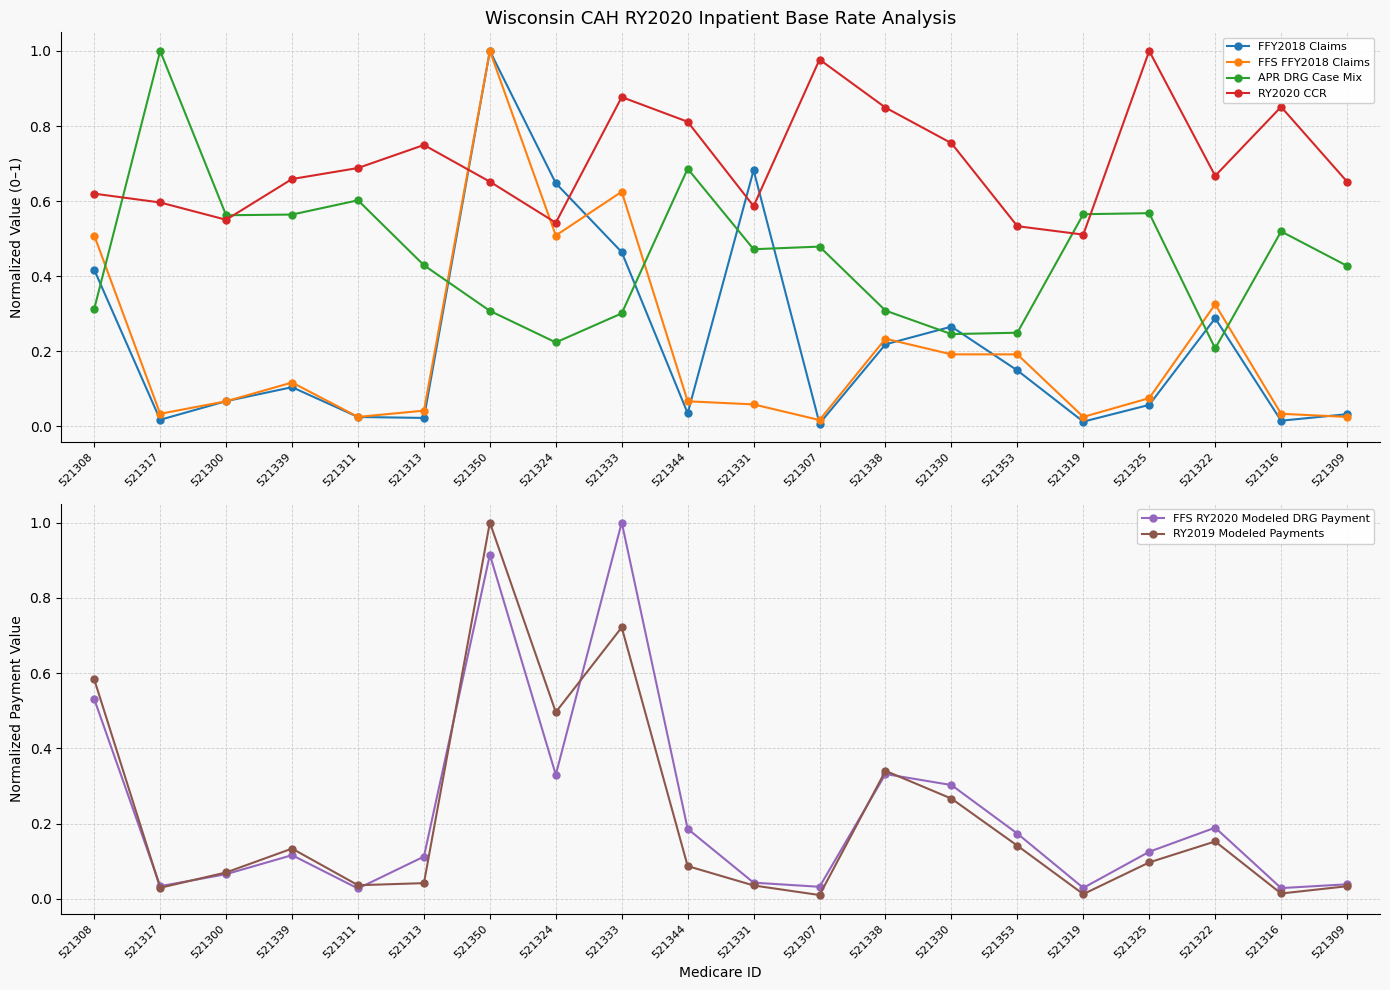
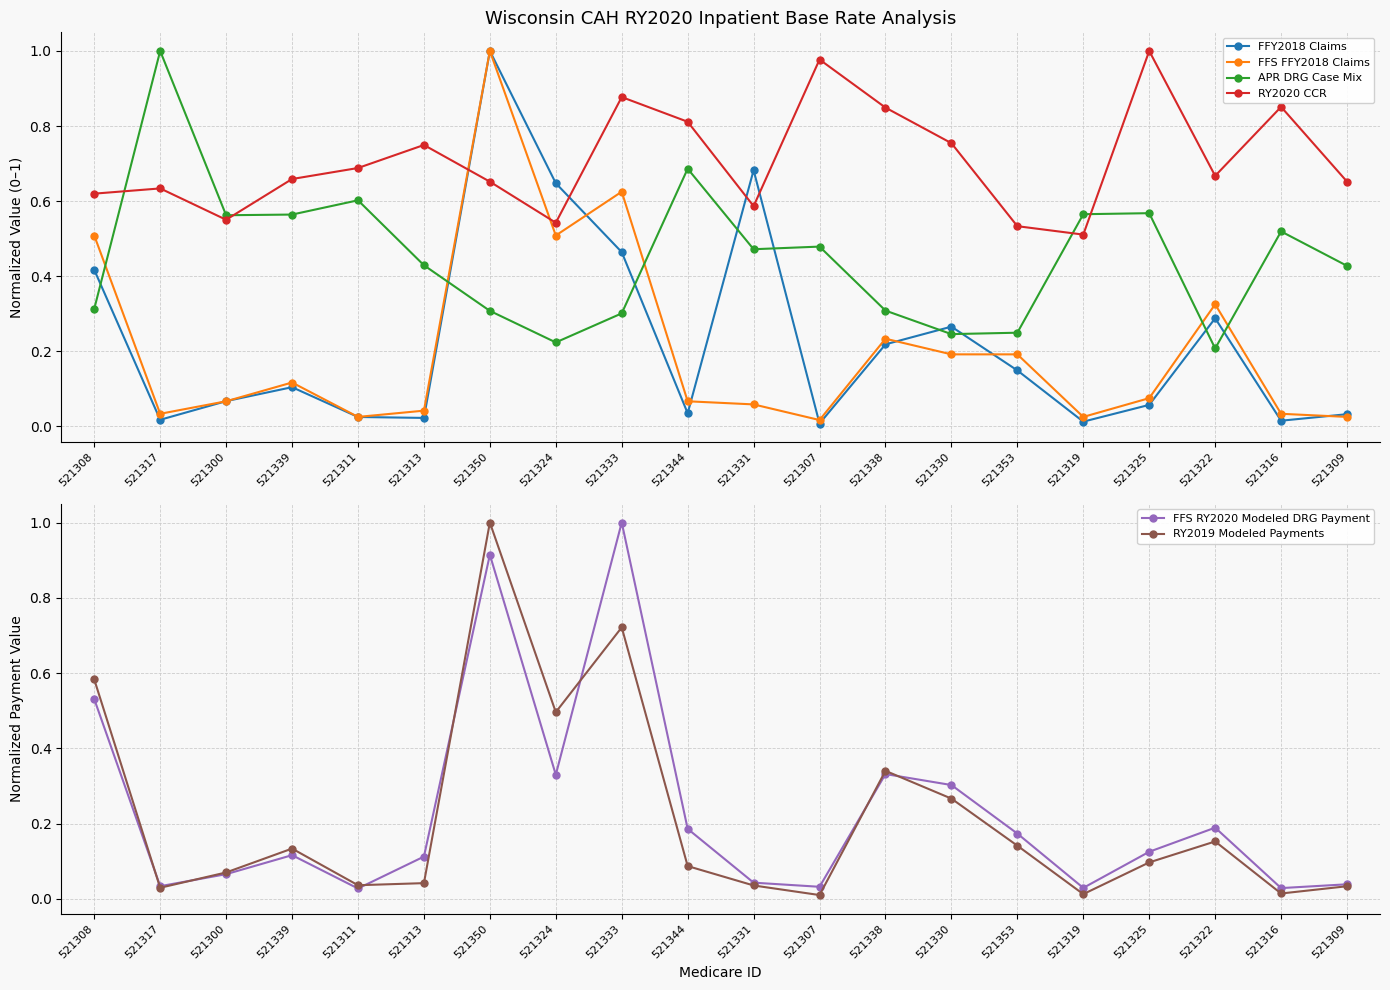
  {
    "Wisconsin CAH RY2020 Inpatient Base Rate Analysis": {
      "FFY2018 Claims": {
        "521308": 0.42,
        "521317": 0.02,
        "521339": 0.10,
        "521313": 0.02,
        "521324": 0.65,
        "521333": 0.46,
        "521344": 0.03,
        "521331": 0.68,
        "521307": 0.01,
        "521338": 0.22,
        "521330": 0.27,
        "521353": 0.15,
        "521319": 0.01,
        "521325": 0.06,
        "521322": 0.29,
        "521316": 0.01,
        "521309": 0.03
      },
      "FFS FFY2018 Claims": {
        "521308": 0.51,
        "521317": 0.03,
        "521339": 0.12,
        "521313": 0.04,
        "521324": 0.51,
        "521333": 0.63,
        "521344": 0.07,
        "521331": 0.06,
        "521307": 0.02,
        "521338": 0.23,
        "521330": 0.19,
        "521353": 0.19,
        "521319": 0.03,
        "521325": 0.08,
        "521322": 0.33,
        "521316": 0.03,
        "521309": 0.03
      },
      "APR DRG Case Mix": {
        "521308": 0.31,
        "521317": 1.00,
        "521300": 0.56,
        "521339": 0.56,
        "521311": 0.60,
        "521313": 0.43,
        "521350": 0.31,
        "521324": 0.22,
        "521333": 0.30,
        "521344": 0.69,
        "521331": 0.47,
        "521307": 0.48,
        "521338": 0.31,
        "521330": 0.25,
        "521353": 0.25,
        "521319": 0.57,
        "521325": 0.57,
        "521322": 0.21,
        "521316": 0.52,
        "521309": 0.43
      },
      "RY2020 CCR": {
        "521308": 0.62,
-       "521317": 0.60,
+       "521317": 0.63,
        "521300": 0.55,
        "521339": 0.66,
        "521311": 0.69,
        "521313": 0.75,
        "521350": 0.65,
        "521324": 0.54,
        "521333": 0.88,
        "521344": 0.81,
        "521331": 0.59,
        "521307": 0.98,
        "521338": 0.85,
        "521330": 0.75,
        "521353": 0.53,
        "521319": 0.51,
        "521325": 1.00,
        "521322": 0.67,
        "521316": 0.85,
        "521309": 0.65
      }
    }
  }
